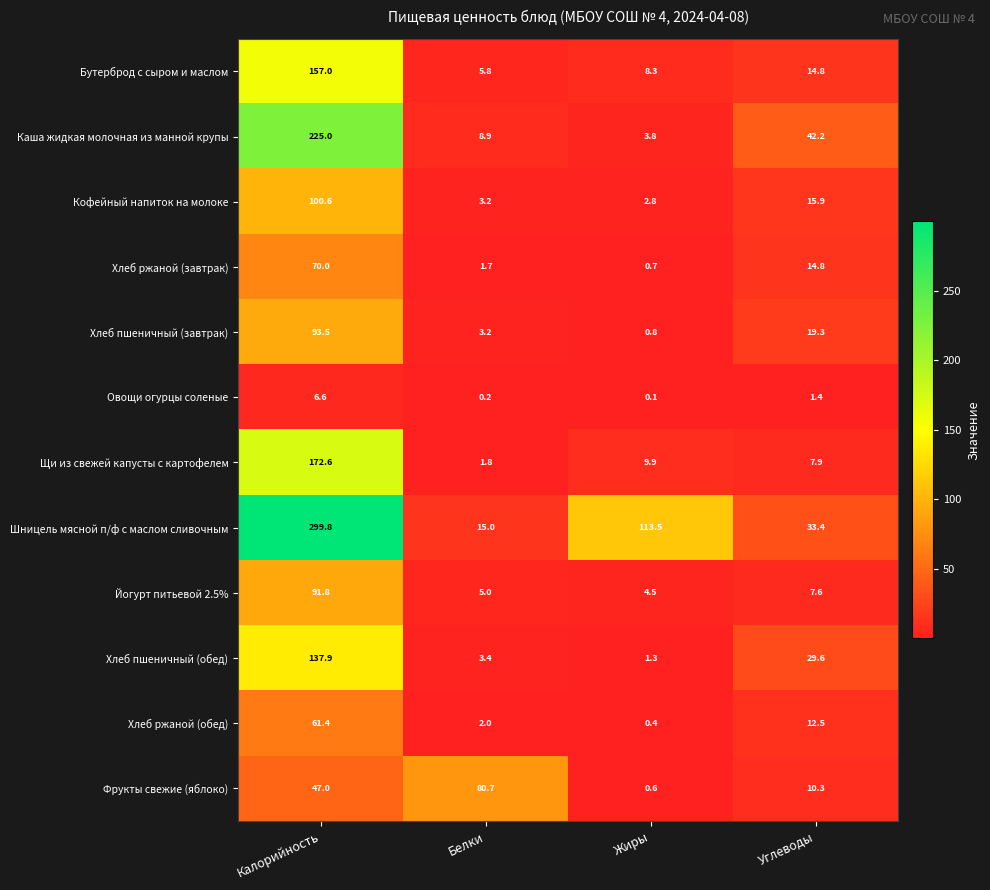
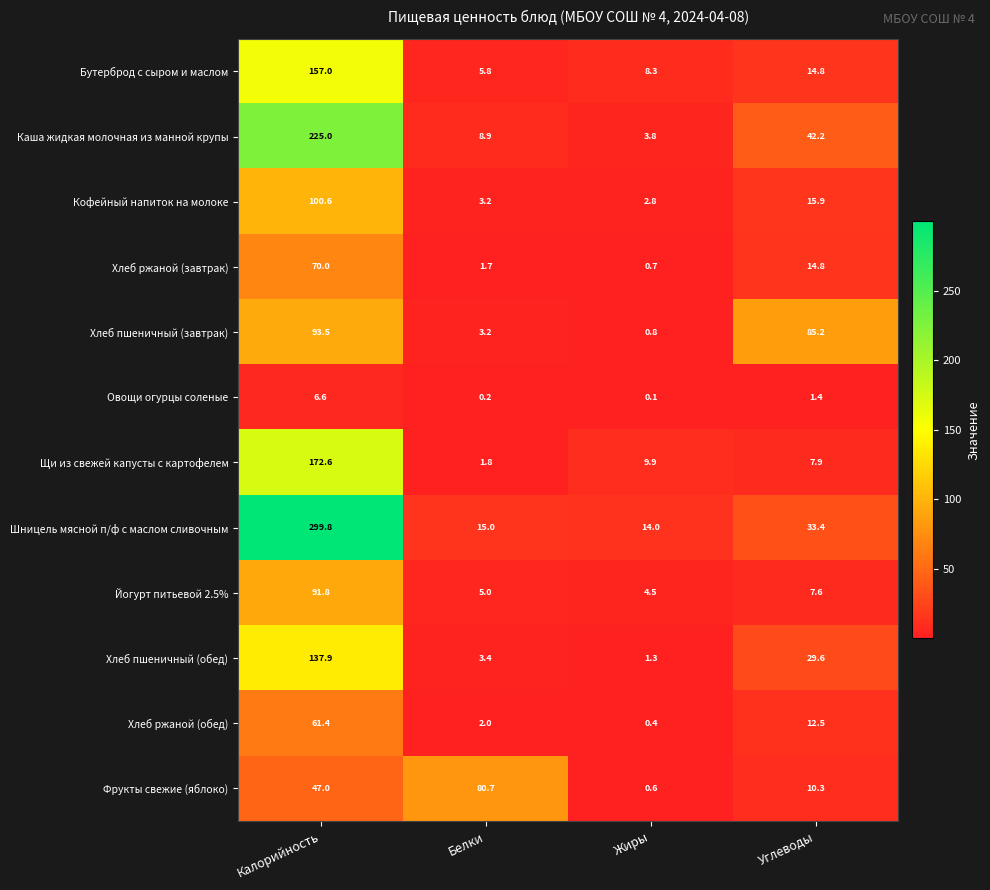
  {
    "Бутерброд с сыром и маслом": {
      "Калорийность": 157.0,
      "Белки": 5.8,
      "Жиры": 8.3,
      "Углеводы": 14.8
    },
    "Каша жидкая молочная из манной крупы": {
      "Калорийность": 225.0,
      "Белки": 8.9,
      "Жиры": 3.8,
      "Углеводы": 42.2
    },
    "Кофейный напиток на молоке": {
      "Калорийность": 100.6,
      "Белки": 3.2,
      "Жиры": 2.8,
      "Углеводы": 15.9
    },
    "Хлеб ржаной (завтрак)": {
      "Калорийность": 70.0,
      "Белки": 1.7,
      "Жиры": 0.7,
      "Углеводы": 14.8
    },
    "Хлеб пшеничный (завтрак)": {
      "Калорийность": 93.5,
      "Белки": 3.2,
      "Жиры": 0.8,
-     "Углеводы": 19.3
+     "Углеводы": 85.2
    },
    "Овощи огурцы соленые": {
      "Калорийность": 6.6,
      "Белки": 0.2,
      "Жиры": 0.1,
      "Углеводы": 1.4
    },
    "Щи из свежей капусты с картофелем": {
      "Калорийность": 172.6,
      "Белки": 1.8,
      "Жиры": 9.9,
      "Углеводы": 7.9
    },
    "Шницель мясной п/ф с маслом сливочным": {
      "Калорийность": 299.8,
      "Белки": 15.0,
-     "Жиры": 113.5,
+     "Жиры": 14.0,
      "Углеводы": 33.4
    },
    "Йогурт питьевой 2.5%": {
      "Калорийность": 91.8,
      "Белки": 5.0,
      "Жиры": 4.5,
      "Углеводы": 7.6
    },
    "Хлеб пшеничный (обед)": {
      "Калорийность": 137.9,
      "Белки": 3.4,
      "Жиры": 1.3,
      "Углеводы": 29.6
    },
    "Хлеб ржаной (обед)": {
      "Калорийность": 61.4,
      "Белки": 2.0,
      "Жиры": 0.4,
      "Углеводы": 12.5
    },
    "Фрукты свежие (яблоко)": {
      "Калорийность": 47.0,
      "Белки": 80.7,
      "Жиры": 0.6,
      "Углеводы": 10.3
    }
  }
